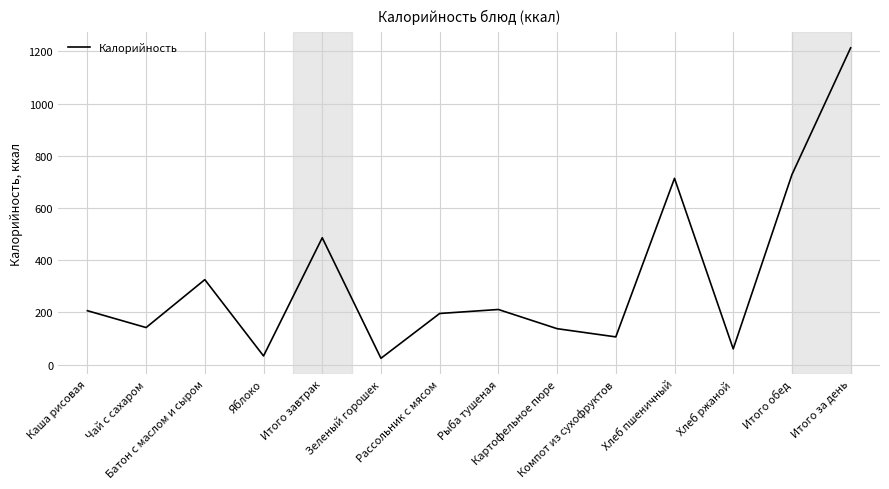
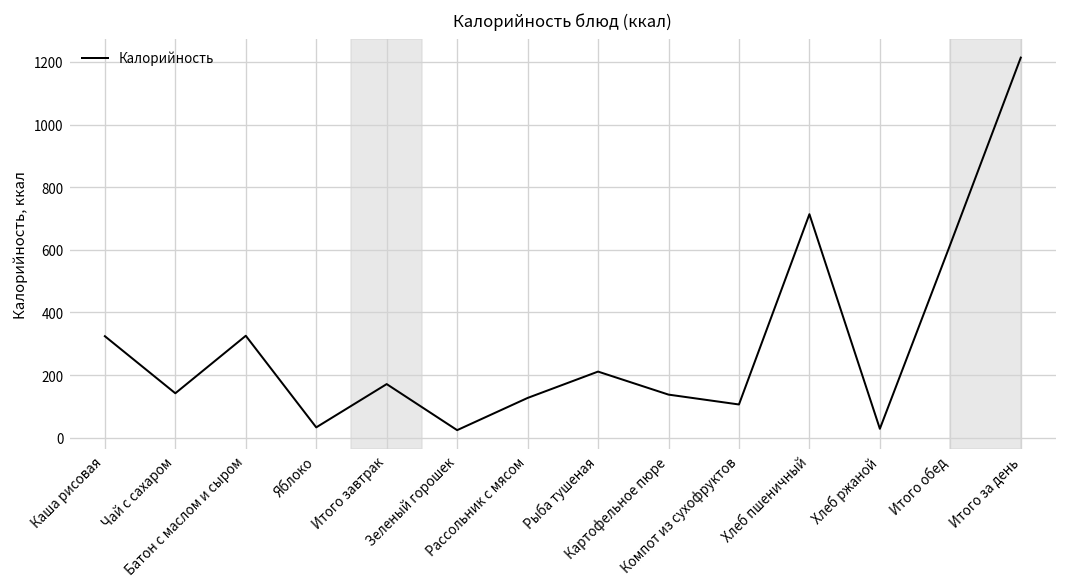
  {
-   "Каша рисовая": 210,
+   "Каша рисовая": 320,
    "Чай с сахаром": 140,
    "Батон с маслом и сыром": 330,
    "Яблоко": 30,
-   "Итого завтрак": 490,
+   "Итого завтрак": 170,
    "Зеленый горошек": 20,
-   "Рассольник с мясом": 200,
+   "Рассольник с мясом": 130,
    "Рыба тушеная": 210,
    "Картофельное пюре": 140,
    "Компот из сухофруктов": 110,
    "Хлеб пшеничный": 710,
-   "Хлеб ржаной": 60,
-   "Итого обед": 730,
+   "Хлеб ржаной": 30,
+   "Итого обед": 620,
    "Итого за день": 1210
  }
